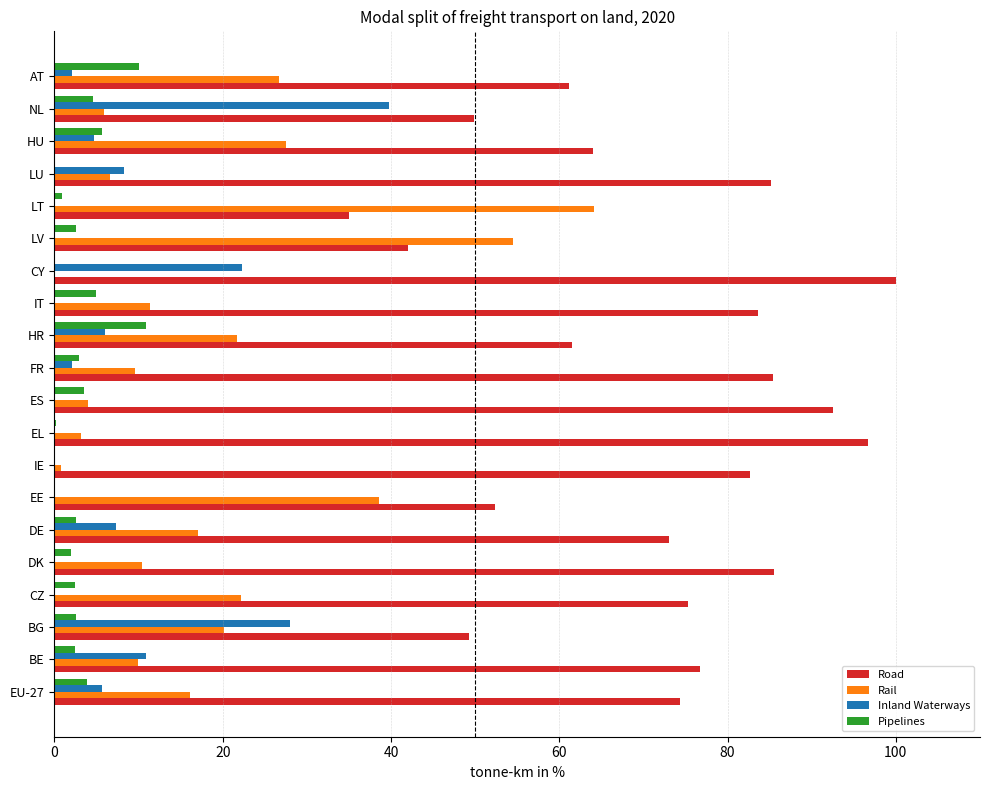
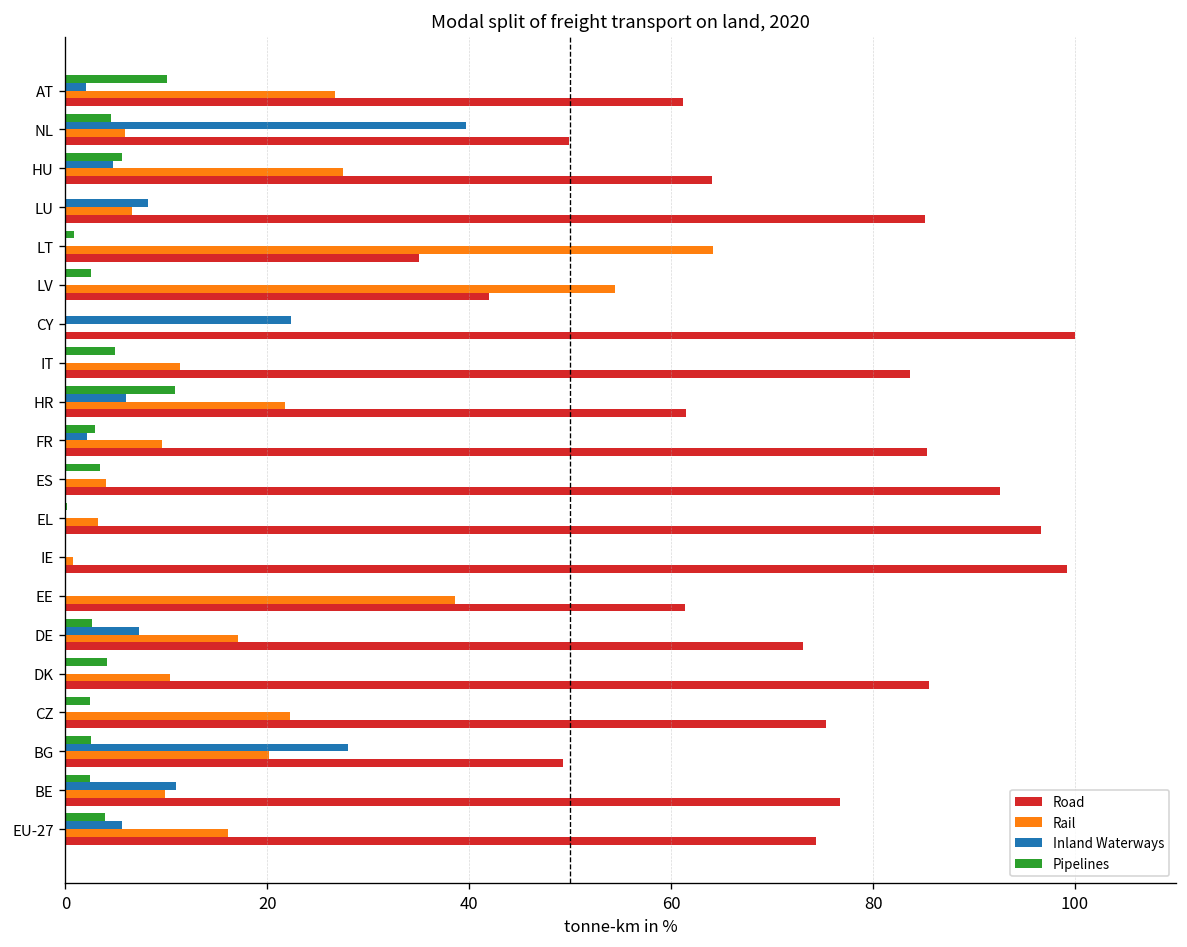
  {
    "Road": {
      "AT": 61,
      "NL": 50,
      "HU": 64,
      "LU": 85,
      "LT": 35,
      "LV": 42,
      "CY": 100,
      "IT": 84,
      "HR": 61,
      "FR": 85,
      "ES": 93,
      "EL": 97,
-     "IE": 83,
-     "EE": 52,
+     "IE": 99,
+     "EE": 61,
      "DE": 73,
      "DK": 86,
      "CZ": 75,
      "BG": 49,
      "BE": 77,
      "EU-27": 74
    },
    "Rail": {
      "AT": 27,
      "NL": 6,
      "HU": 27,
      "LU": 7,
      "LT": 64,
      "LV": 54,
      "CY": 0,
      "IT": 11,
      "HR": 22,
      "FR": 10,
      "ES": 4,
      "EL": 3,
      "IE": 1,
      "EE": 39,
      "DE": 17,
      "DK": 10,
      "CZ": 22,
      "BG": 20,
      "BE": 10,
      "EU-27": 16
    },
    "Inland Waterways": {
      "AT": 2,
      "NL": 40,
      "HU": 5,
      "LU": 8,
      "LT": 0,
      "LV": 0,
      "CY": 22,
      "HR": 6,
      "FR": 2,
      "ES": 0,
      "EL": 0,
      "IE": 0,
      "EE": 0,
      "DE": 7,
      "DK": 0,
      "BG": 28,
      "BE": 11,
      "EU-27": 6
    },
    "Pipelines": {
      "AT": 10,
      "NL": 5,
      "HU": 6,
      "LU": 0,
      "LT": 1,
      "LV": 3,
      "CY": 0,
      "IT": 5,
      "HR": 11,
      "FR": 3,
      "ES": 3,
      "IE": 0,
      "EE": 0,
      "DE": 3,
-     "DK": 2,
+     "DK": 4,
      "CZ": 2,
      "BG": 3,
      "BE": 2,
      "EU-27": 4
    }
  }
